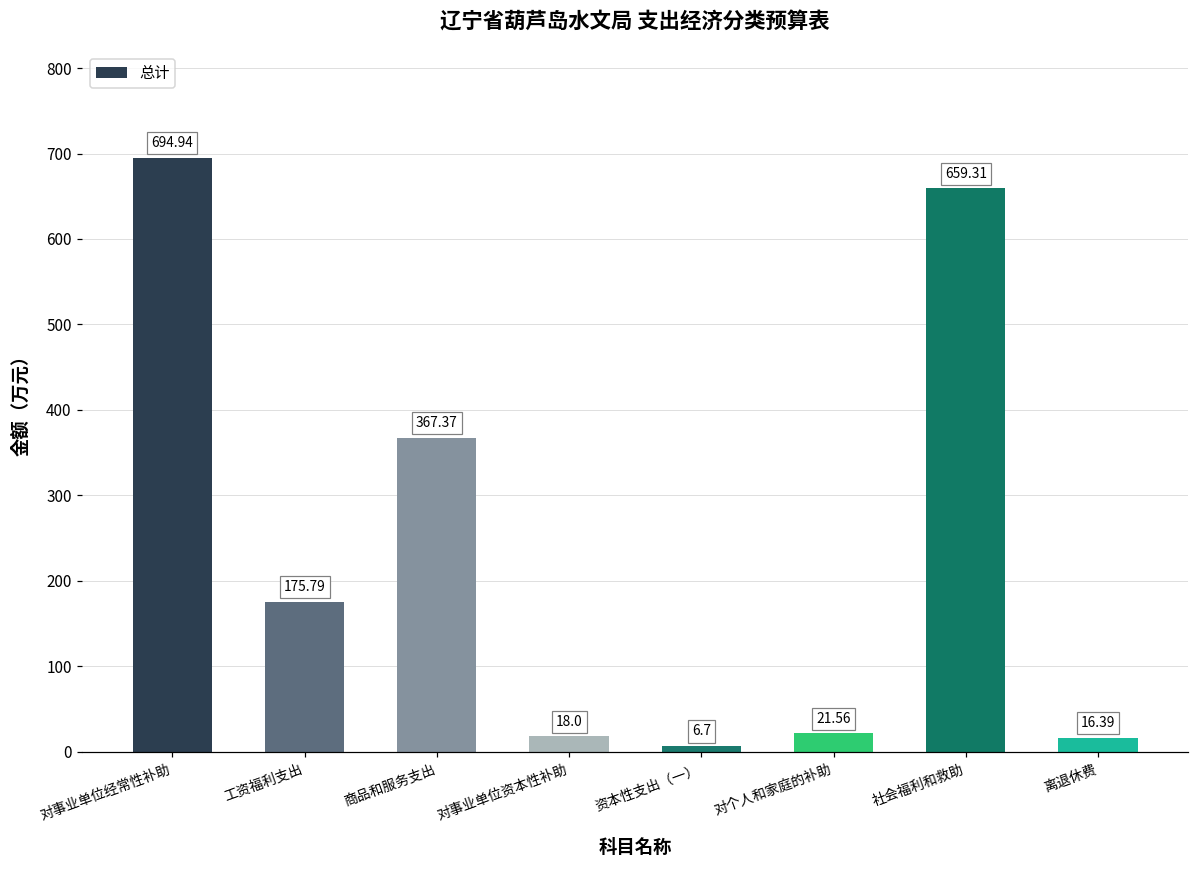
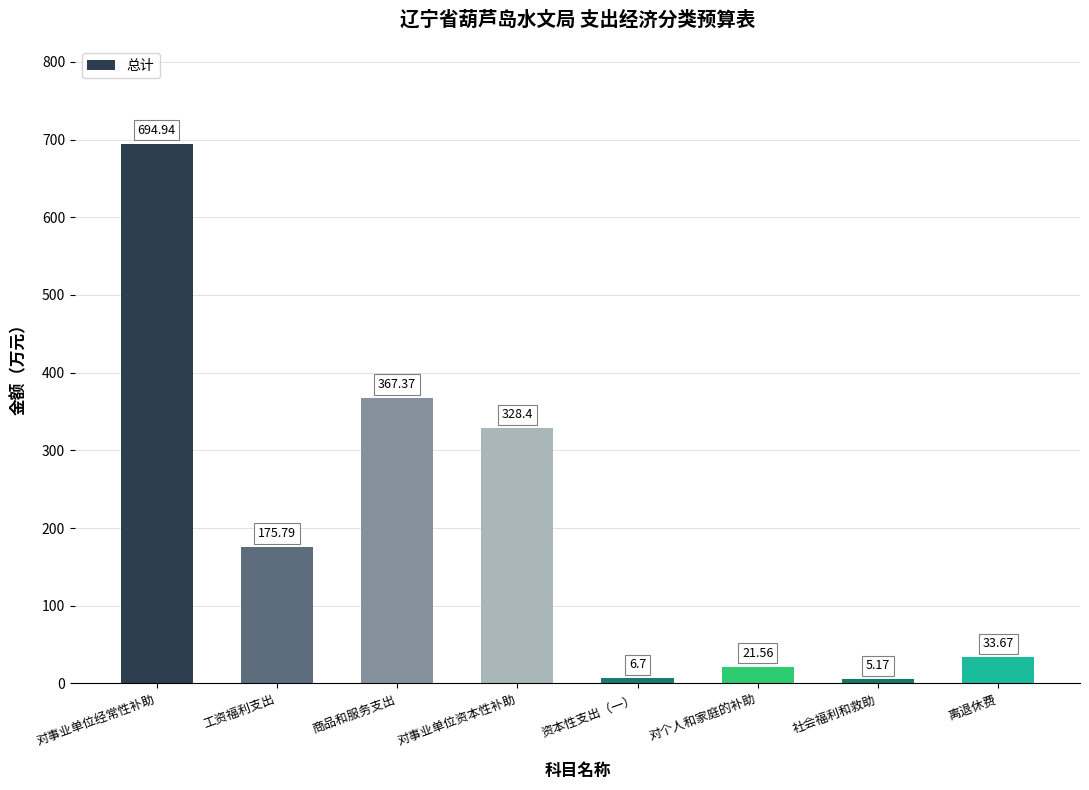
  {
-   "对事业单位资本性补助": 18.0,
-   "社会福利和救助": 659.31,
-   "离退休费": 16.39
+   "对事业单位资本性补助": 328.4,
+   "社会福利和救助": 5.17,
+   "离退休费": 33.67
  }
